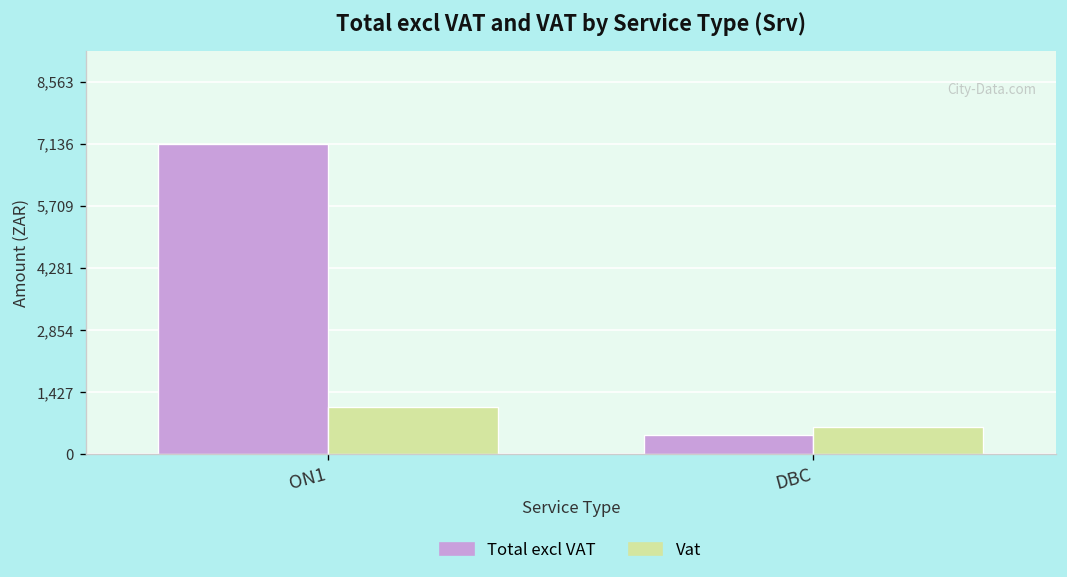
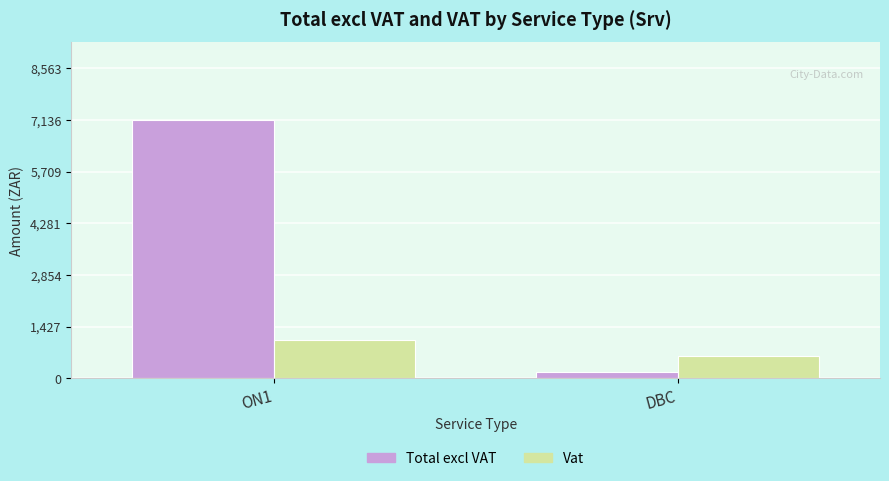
  {
    "Total excl VAT": {
      "ON1": "7,100",
-     "DBC": "400"
+     "DBC": "200"
    },
    "Vat": {
      "ON1": "1,100",
      "DBC": "600"
    }
  }
